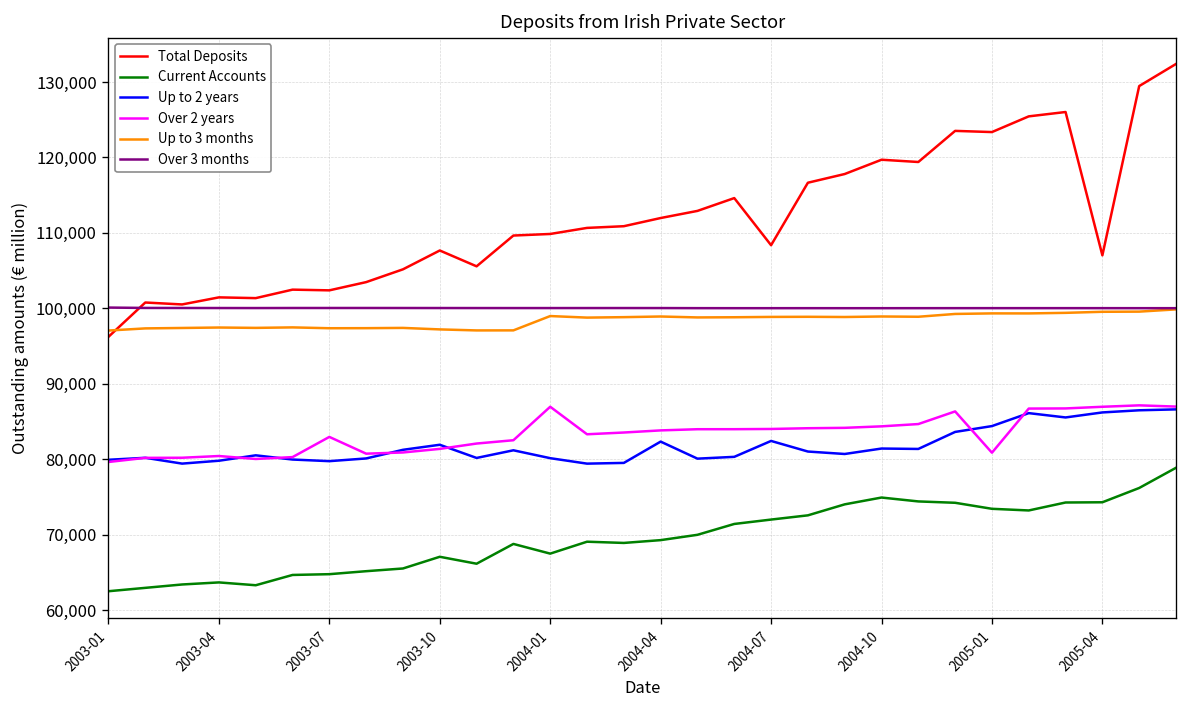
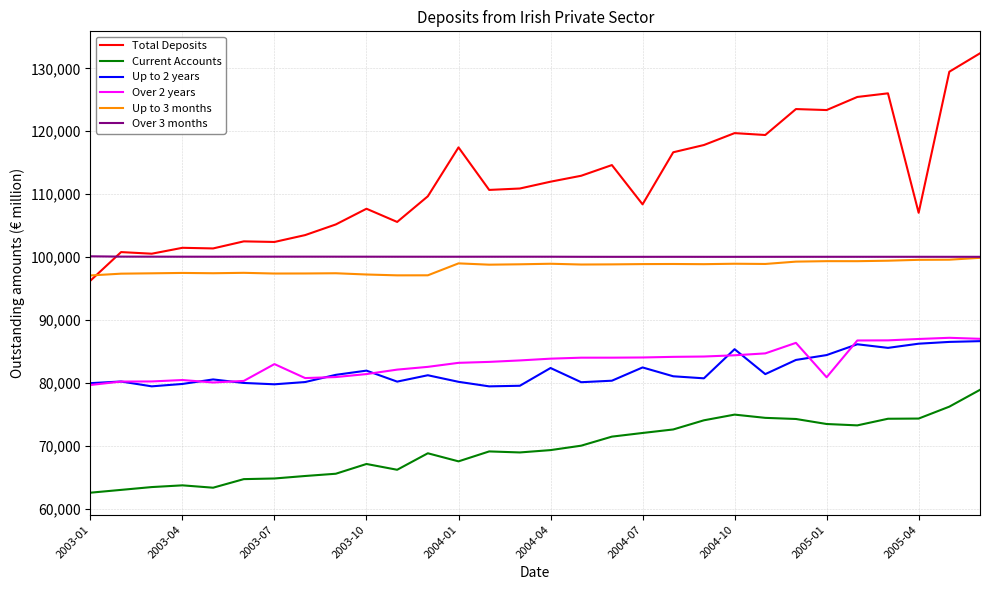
  {
    "Total Deposits": {
      "2003-01": "96,000",
      "2003-04": "101,000",
      "2003-07": "102,000",
      "2003-10": "108,000",
-     "2004-01": "110,000",
+     "2004-01": "117,000",
      "2004-04": "112,000",
      "2004-07": "108,000",
      "2004-10": "120,000",
      "2005-01": "123,000",
      "2005-04": "107,000"
    },
    "Current Accounts": {
      "2003-01": "63,000",
      "2003-04": "64,000",
      "2003-07": "65,000",
      "2003-10": "67,000",
      "2004-01": "68,000",
      "2004-04": "69,000",
      "2004-07": "72,000",
      "2004-10": "75,000",
      "2005-01": "73,000",
      "2005-04": "74,000"
    },
    "Up to 2 years": {
      "2003-04": "80,000",
      "2003-07": "80,000",
      "2003-10": "82,000",
      "2004-01": "80,000",
      "2004-04": "82,000",
      "2004-07": "82,000",
-     "2004-10": "81,000",
+     "2004-10": "85,000",
      "2005-01": "84,000",
      "2005-04": "86,000"
    },
    "Over 2 years": {
      "2003-04": "80,000",
      "2003-07": "83,000",
      "2003-10": "81,000",
-     "2004-01": "87,000",
+     "2004-01": "83,000",
      "2004-04": "84,000",
      "2004-07": "84,000",
      "2004-10": "84,000",
      "2005-01": "81,000",
      "2005-04": "87,000"
    },
    "Up to 3 months": {
      "2003-01": "97,000",
      "2003-04": "97,000",
      "2003-07": "97,000",
      "2003-10": "97,000",
      "2004-01": "99,000",
      "2004-04": "99,000",
      "2004-07": "99,000",
      "2004-10": "99,000",
      "2005-01": "99,000",
      "2005-04": "100,000"
    },
    "Over 3 months": {
      "2003-01": "100,000",
      "2003-04": "100,000",
      "2003-07": "100,000",
      "2003-10": "100,000",
      "2004-01": "100,000",
      "2004-04": "100,000",
      "2004-07": "100,000",
      "2004-10": "100,000",
      "2005-01": "100,000",
      "2005-04": "100,000"
    }
  }
